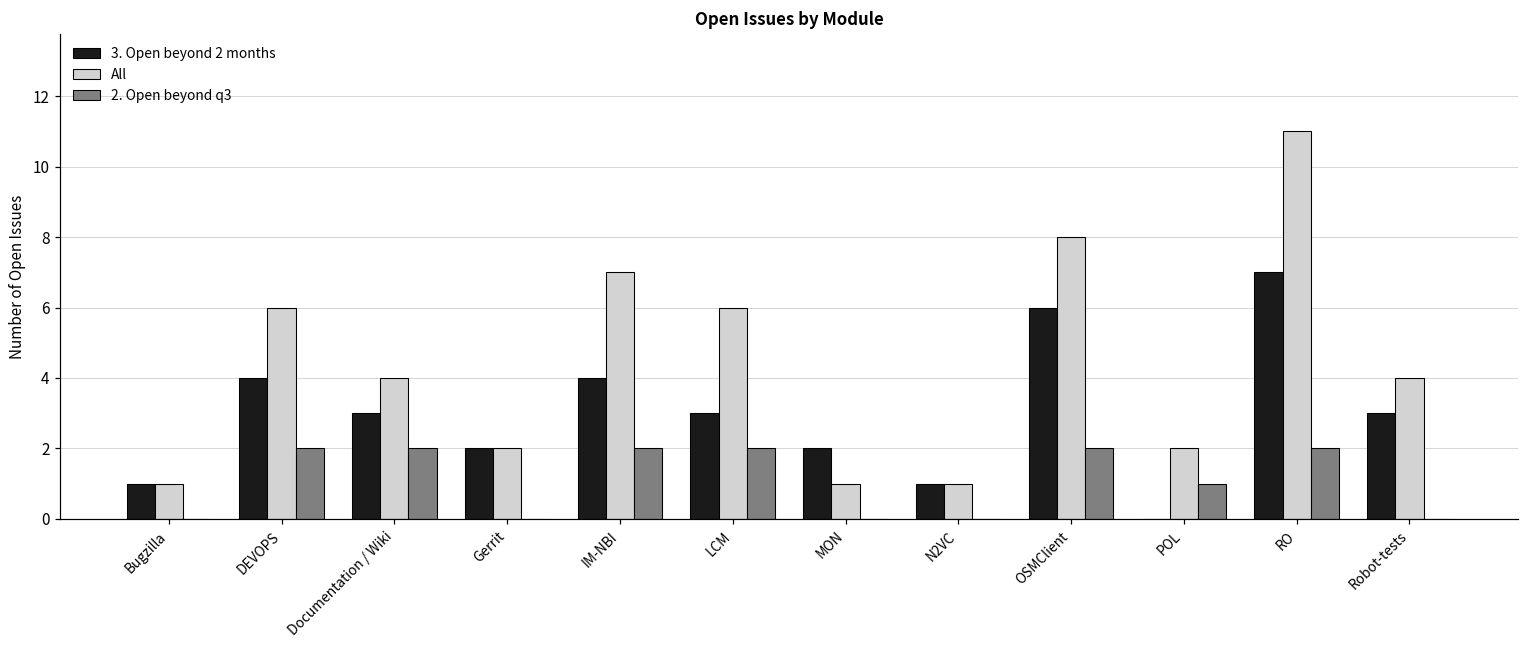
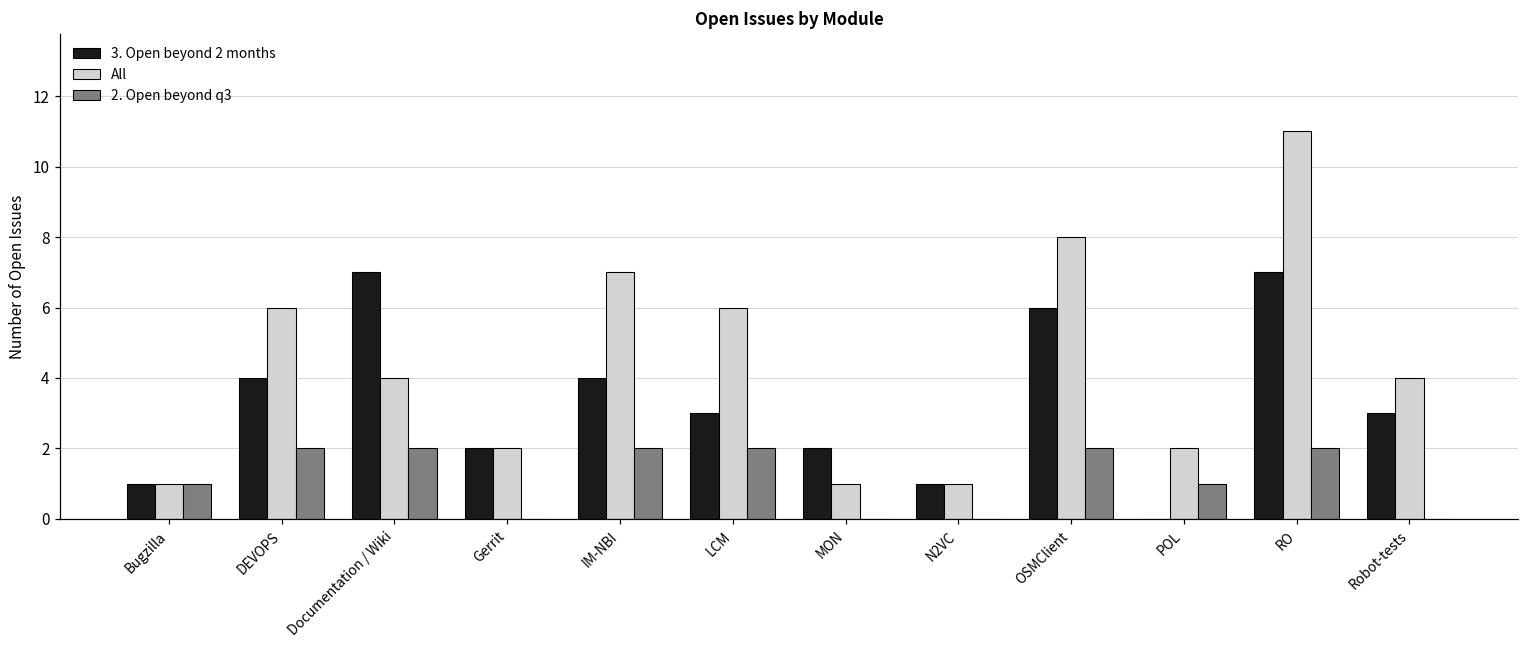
  {
    "3. Open beyond 2 months": {
      "Bugzilla": 1,
      "DEVOPS": 4,
-     "Documentation / Wiki": 3,
+     "Documentation / Wiki": 7,
      "Gerrit": 2,
      "IM-NBI": 4,
      "LCM": 3,
      "MON": 2,
      "N2VC": 1,
      "OSMClient": 6,
      "POL": 0,
      "RO": 7,
      "Robot-tests": 3
    },
    "All": {
      "Bugzilla": 1,
      "DEVOPS": 6,
      "Documentation / Wiki": 4,
      "Gerrit": 2,
      "IM-NBI": 7,
      "LCM": 6,
      "MON": 1,
      "N2VC": 1,
      "OSMClient": 8,
      "POL": 2,
      "RO": 11,
      "Robot-tests": 4
    },
    "2. Open beyond q3": {
-     "Bugzilla": 0,
+     "Bugzilla": 1,
      "DEVOPS": 2,
      "Documentation / Wiki": 2,
      "Gerrit": 0,
      "IM-NBI": 2,
      "LCM": 2,
      "MON": 0,
      "N2VC": 0,
      "OSMClient": 2,
      "POL": 1,
      "RO": 2,
      "Robot-tests": 0
    }
  }
